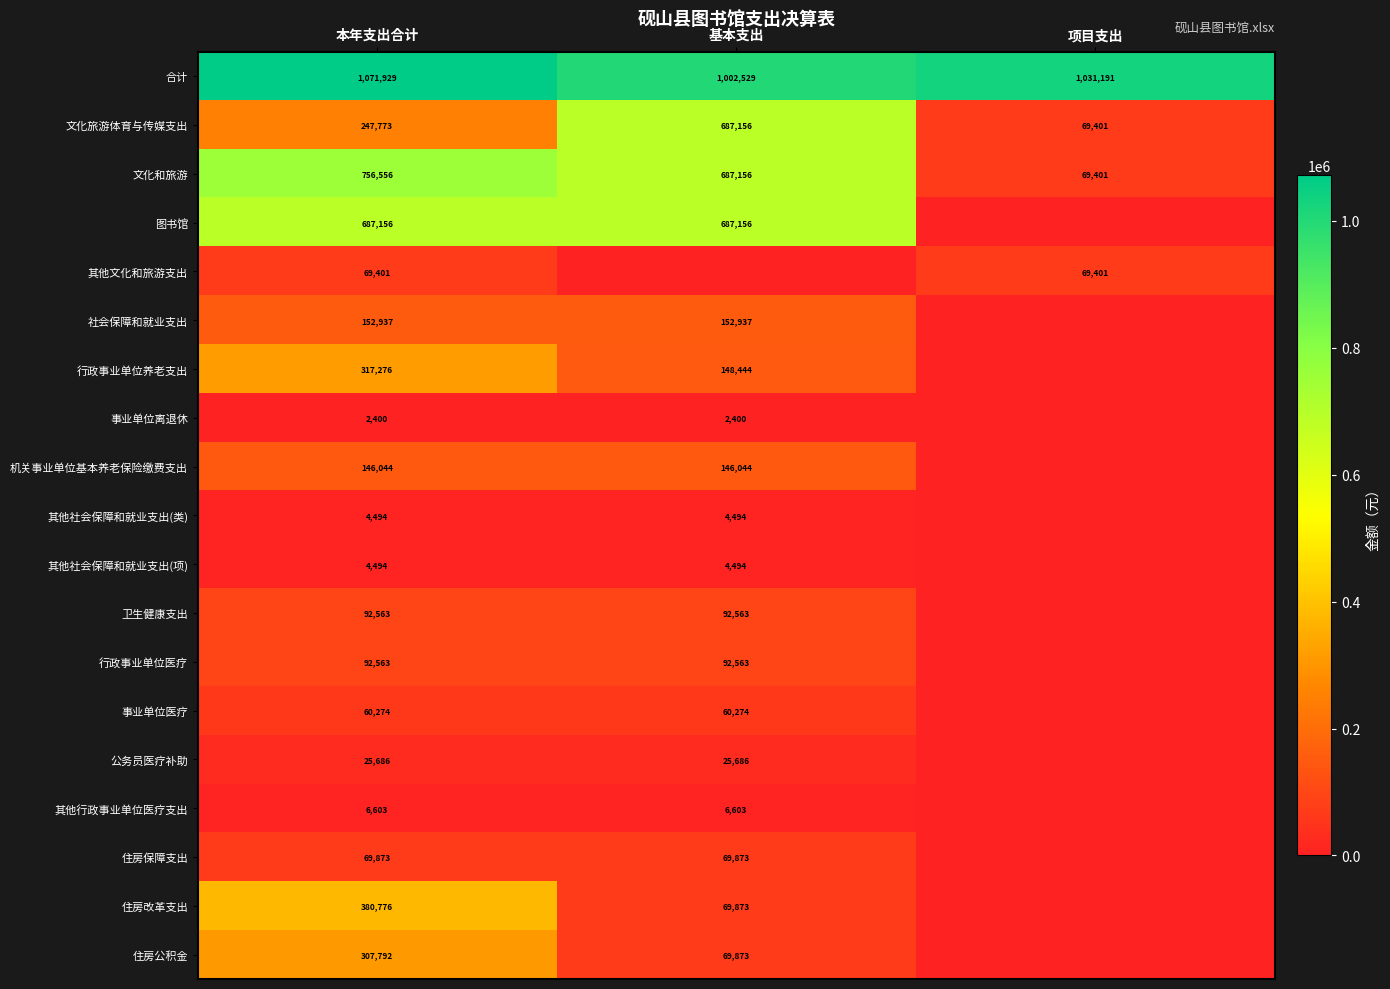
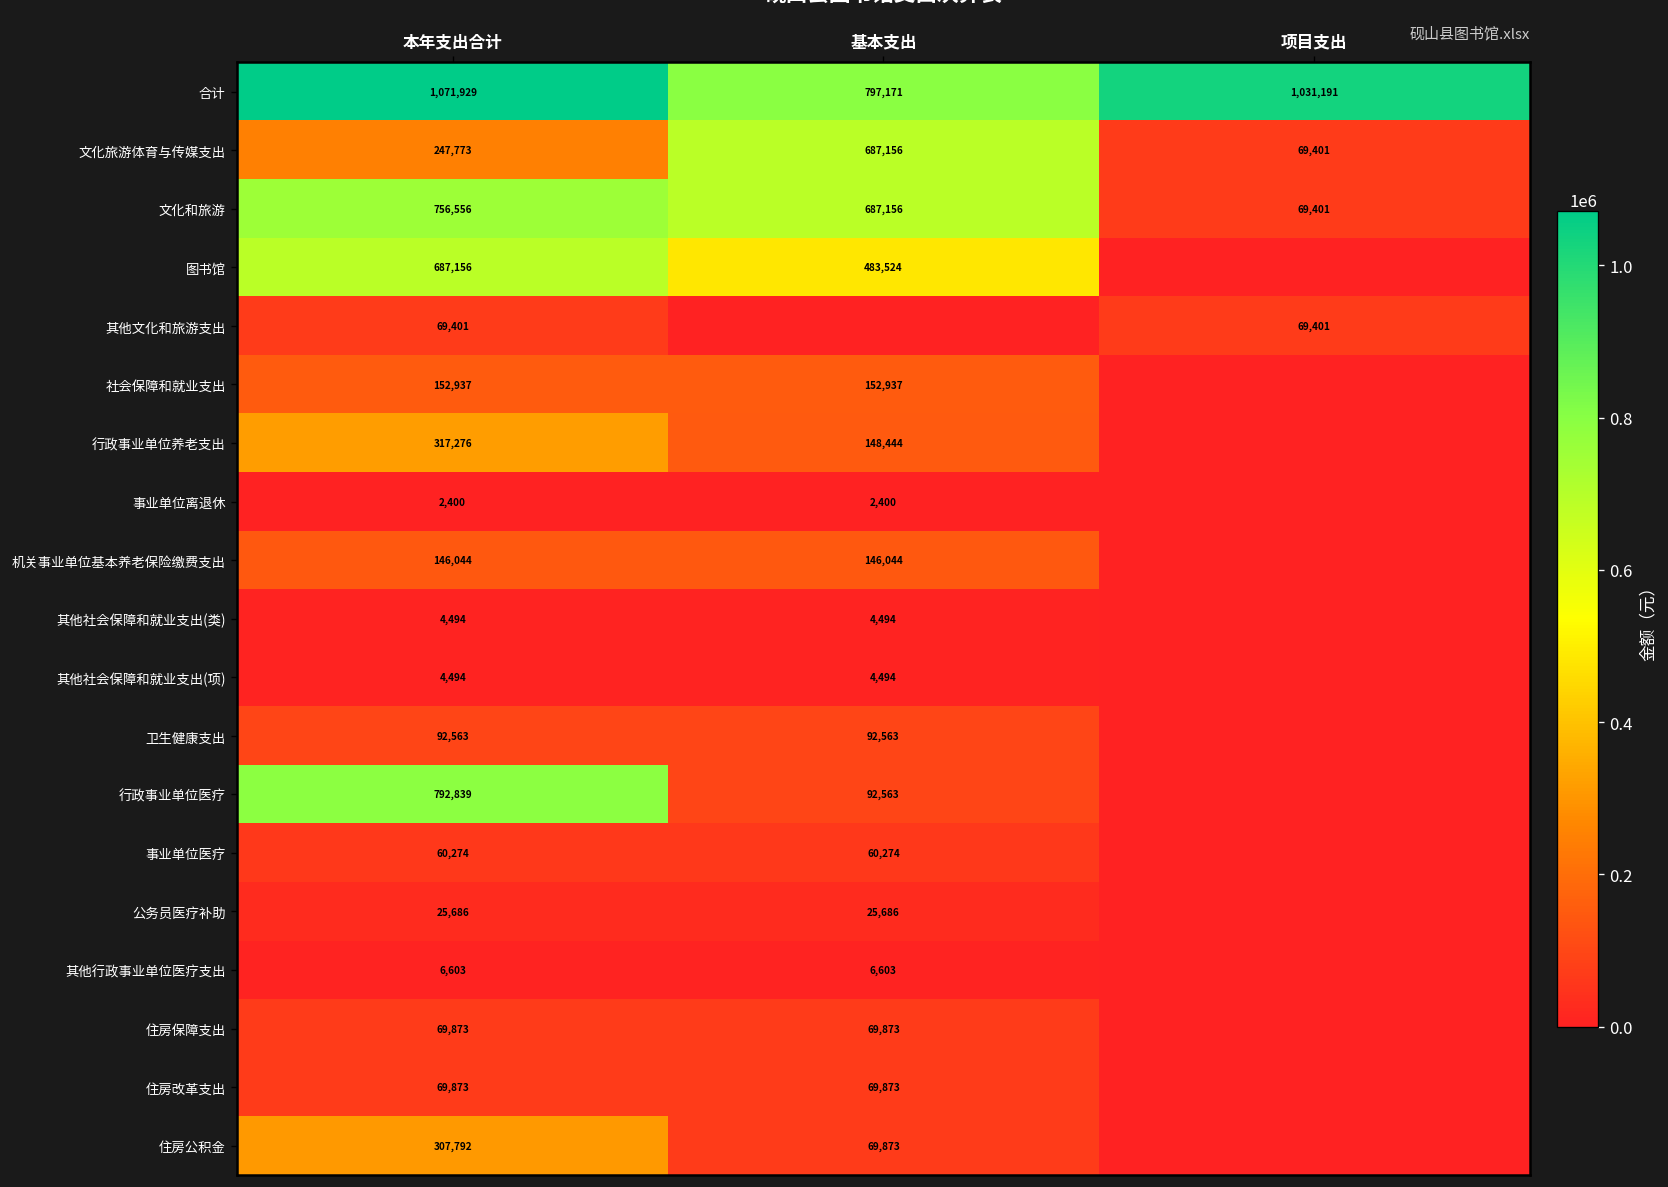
  {
    "合计": {
      "本年支出合计": "1,071,929",
-     "基本支出": "1,002,529",
+     "基本支出": "797,171",
      "项目支出": "1,031,191"
    },
    "文化旅游体育与传媒支出": {
      "本年支出合计": "247,773",
      "基本支出": "687,156",
      "项目支出": "69,401"
    },
    "文化和旅游": {
      "本年支出合计": "756,556",
      "基本支出": "687,156",
      "项目支出": "69,401"
    },
    "图书馆": {
      "本年支出合计": "687,156",
-     "基本支出": "687,156"
+     "基本支出": "483,524"
    },
    "其他文化和旅游支出": {
      "本年支出合计": "69,401",
      "项目支出": "69,401"
    },
    "社会保障和就业支出": {
      "本年支出合计": "152,937",
      "基本支出": "152,937"
    },
    "行政事业单位养老支出": {
      "本年支出合计": "317,276",
      "基本支出": "148,444"
    },
    "事业单位离退休": {
      "本年支出合计": "2,400",
      "基本支出": "2,400"
    },
    "机关事业单位基本养老保险缴费支出": {
      "本年支出合计": "146,044",
      "基本支出": "146,044"
    },
    "其他社会保障和就业支出(类)": {
      "本年支出合计": "4,494",
      "基本支出": "4,494"
    },
    "其他社会保障和就业支出(项)": {
      "本年支出合计": "4,494",
      "基本支出": "4,494"
    },
    "卫生健康支出": {
      "本年支出合计": "92,563",
      "基本支出": "92,563"
    },
    "行政事业单位医疗": {
-     "本年支出合计": "92,563",
+     "本年支出合计": "792,839",
      "基本支出": "92,563"
    },
    "事业单位医疗": {
      "本年支出合计": "60,274",
      "基本支出": "60,274"
    },
    "公务员医疗补助": {
      "本年支出合计": "25,686",
      "基本支出": "25,686"
    },
    "其他行政事业单位医疗支出": {
      "本年支出合计": "6,603",
      "基本支出": "6,603"
    },
    "住房保障支出": {
      "本年支出合计": "69,873",
      "基本支出": "69,873"
    },
    "住房改革支出": {
-     "本年支出合计": "380,776",
+     "本年支出合计": "69,873",
      "基本支出": "69,873"
    },
    "住房公积金": {
      "本年支出合计": "307,792",
      "基本支出": "69,873"
    }
  }
